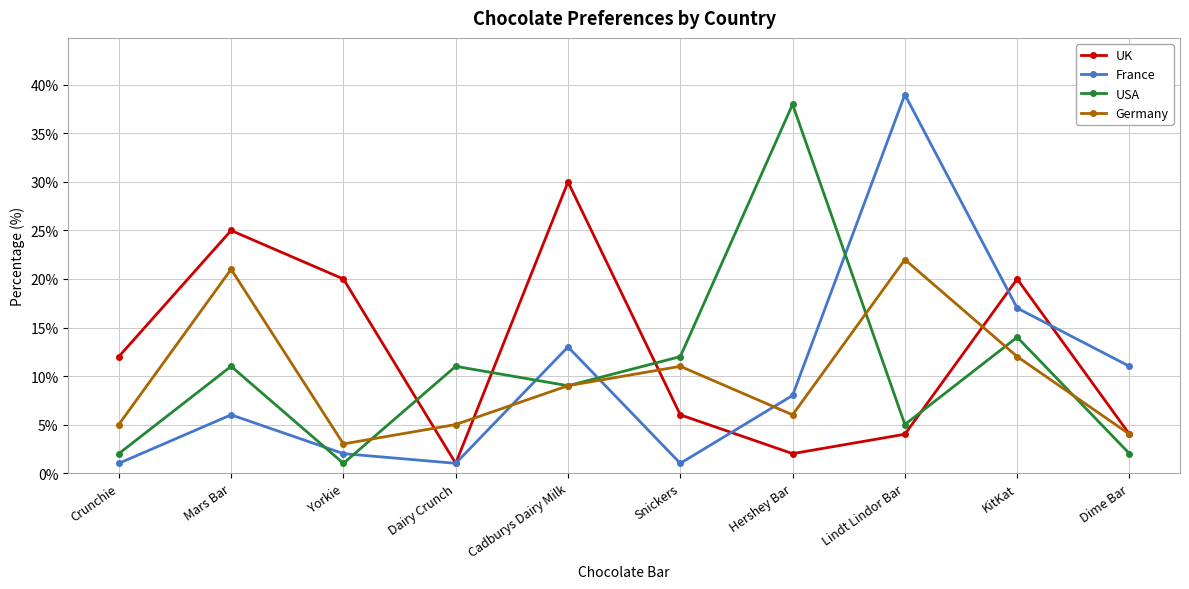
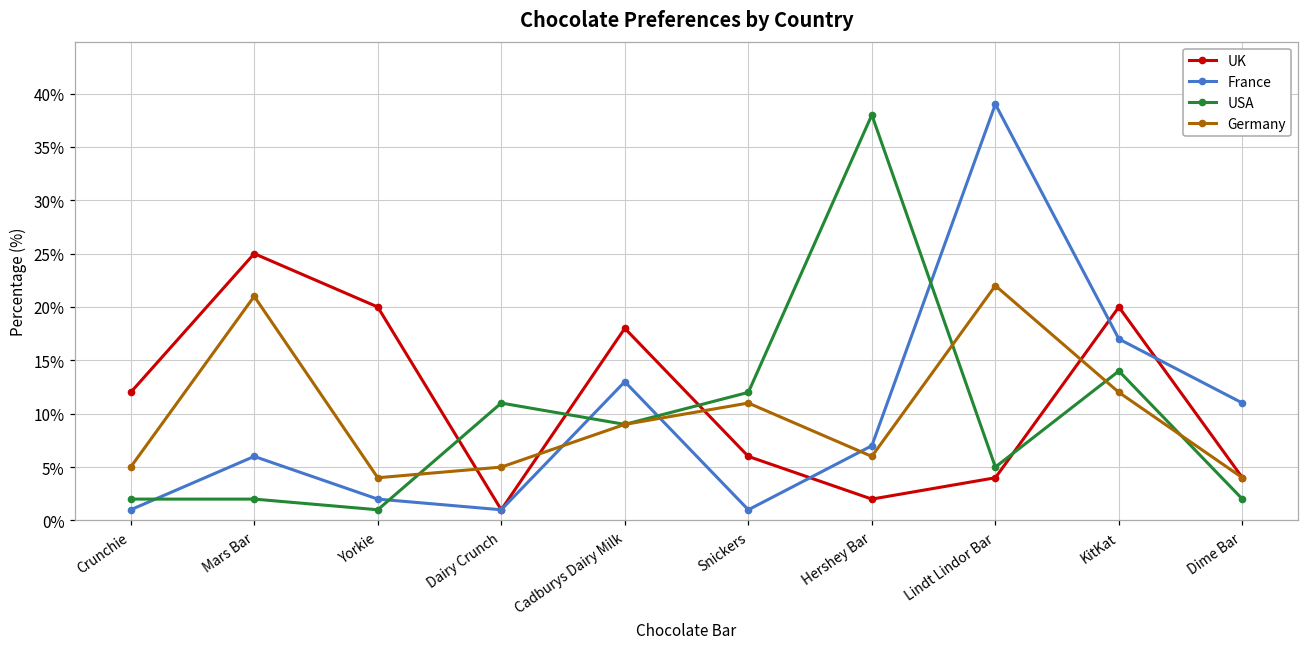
  {
    "UK": {
      "Crunchie": "12%",
      "Mars Bar": "25%",
      "Yorkie": "20%",
-     "Cadburys Dairy Milk": "30%",
+     "Cadburys Dairy Milk": "18%",
      "Snickers": "6%",
      "Hershey Bar": "2%",
      "Lindt Lindor Bar": "4%",
      "KitKat": "20%"
    },
    "France": {
      "Crunchie": "1%",
      "Mars Bar": "6%",
      "Yorkie": "2%",
      "Cadburys Dairy Milk": "13%",
      "Snickers": "1%",
-     "Hershey Bar": "8%",
+     "Hershey Bar": "7%",
      "Lindt Lindor Bar": "39%",
      "KitKat": "17%",
      "Dime Bar": "11%"
    },
    "USA": {
      "Crunchie": "2%",
-     "Mars Bar": "11%",
+     "Mars Bar": "2%",
      "Yorkie": "1%",
      "Dairy Crunch": "11%",
      "Snickers": "12%",
      "Hershey Bar": "38%",
      "Lindt Lindor Bar": "5%",
      "KitKat": "14%",
      "Dime Bar": "2%"
    },
    "Germany": {
      "Crunchie": "5%",
      "Mars Bar": "21%",
-     "Yorkie": "3%",
+     "Yorkie": "4%",
      "Dairy Crunch": "5%",
      "Snickers": "11%",
      "Hershey Bar": "6%",
      "Lindt Lindor Bar": "22%",
      "KitKat": "12%"
    }
  }
